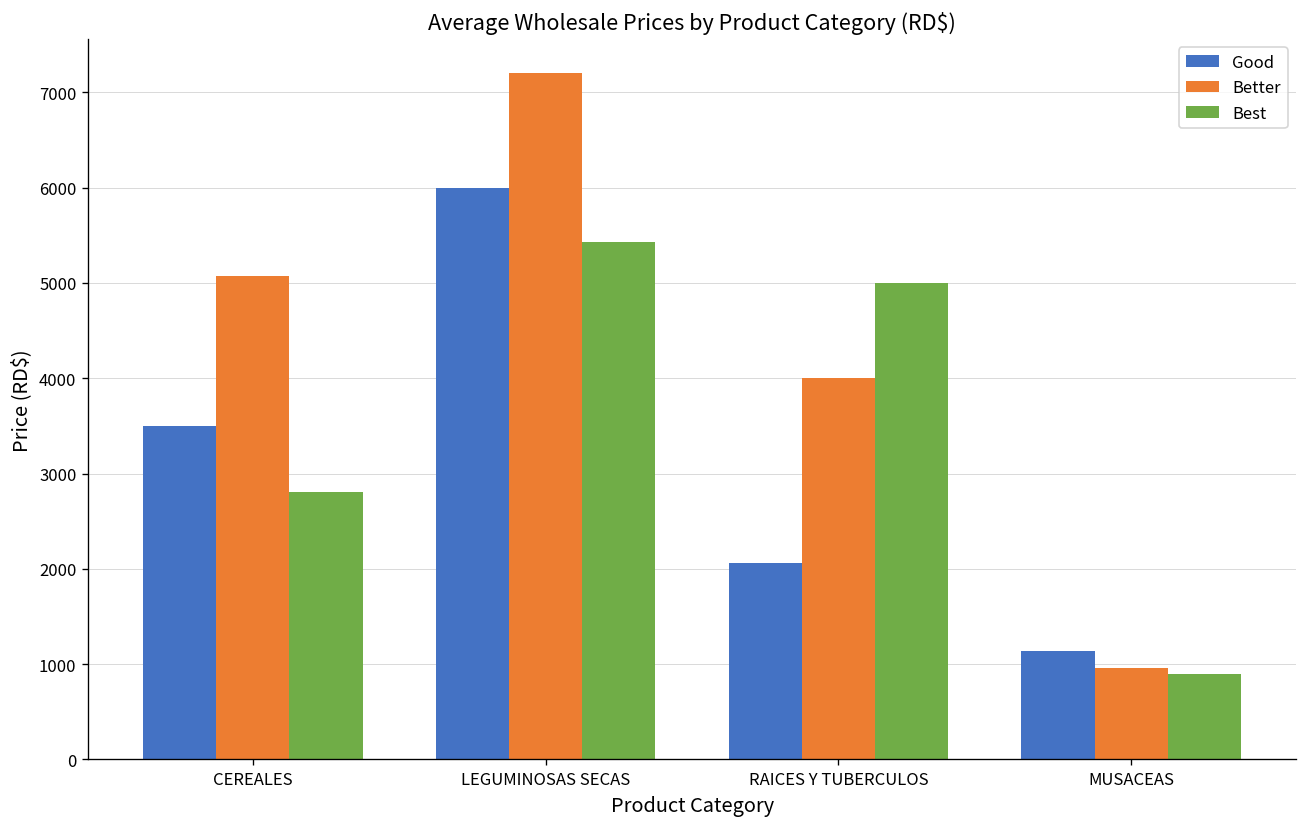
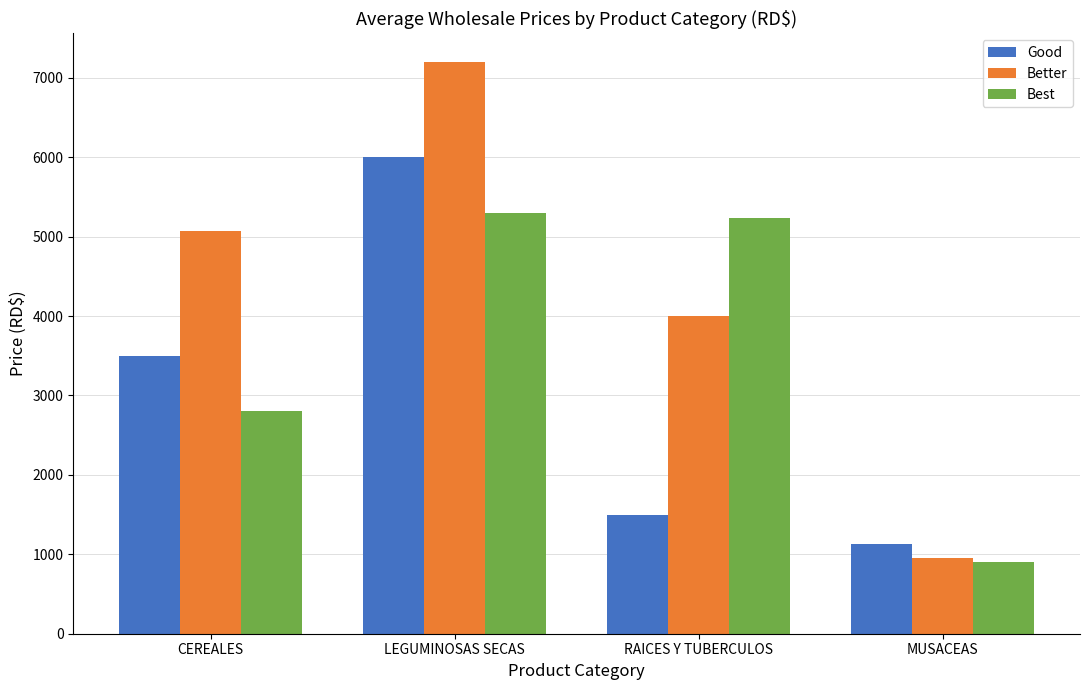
  {
    "Good": {
      "CEREALES": 3500,
      "LEGUMINOSAS SECAS": 6000,
-     "RAICES Y TUBERCULOS": 2100,
+     "RAICES Y TUBERCULOS": 1500,
      "MUSACEAS": 1100
    },
    "Better": {
      "CEREALES": 5100,
      "LEGUMINOSAS SECAS": 7200,
      "RAICES Y TUBERCULOS": 4000,
      "MUSACEAS": 1000
    },
    "Best": {
      "CEREALES": 2800,
-     "LEGUMINOSAS SECAS": 5400,
-     "RAICES Y TUBERCULOS": 5000,
+     "LEGUMINOSAS SECAS": 5300,
+     "RAICES Y TUBERCULOS": 5200,
      "MUSACEAS": 900
    }
  }
